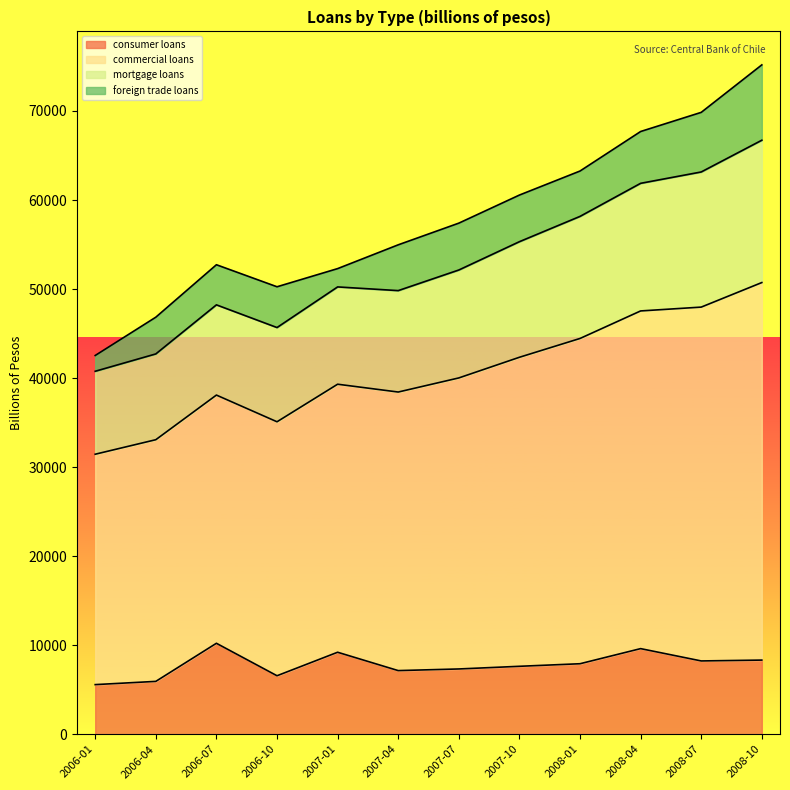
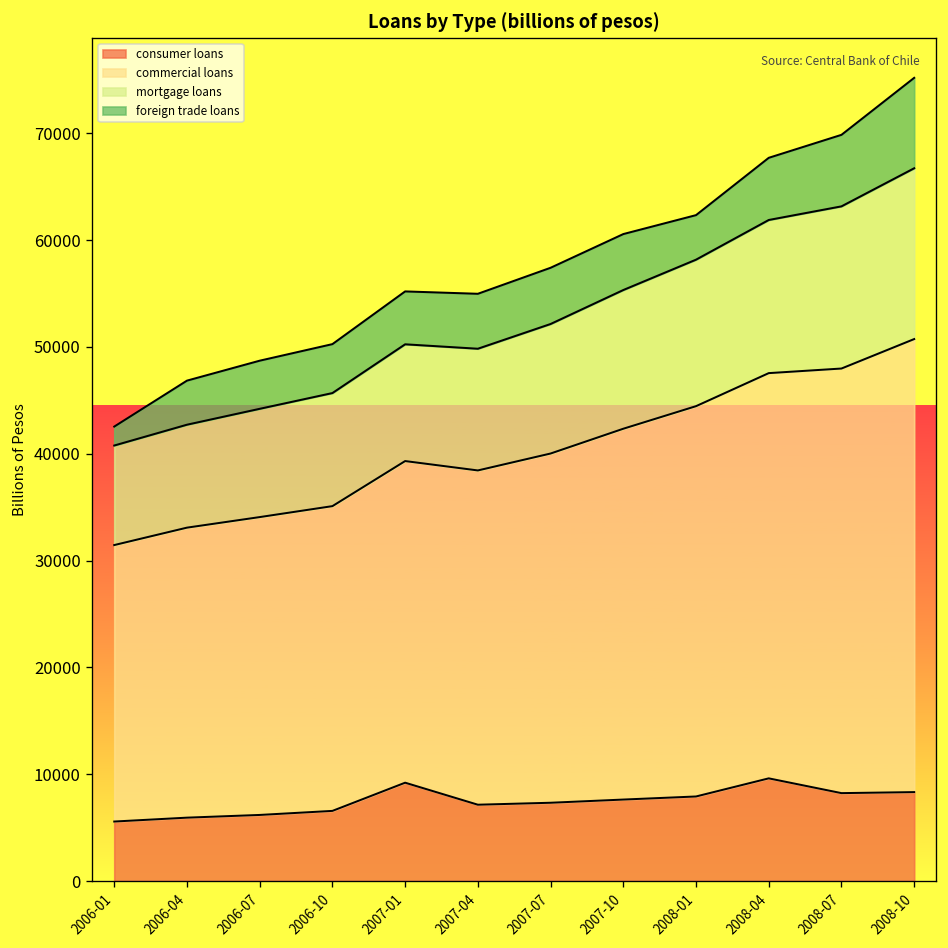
  {
    "consumer loans": {
      "2006-01": 6000,
      "2006-04": 6000,
-     "2006-07": 10000,
+     "2006-07": 6000,
      "2006-10": 7000,
      "2007-01": 9000,
      "2007-04": 7000,
      "2007-07": 7000,
      "2007-10": 8000,
      "2008-01": 8000,
      "2008-04": 10000,
      "2008-07": 8000,
      "2008-10": 8000
    },
    "foreign trade loans": {
      "2006-01": 2000,
      "2006-04": 4000,
      "2006-07": 5000,
      "2006-10": 5000,
-     "2007-01": 2000,
+     "2007-01": 5000,
      "2007-04": 5000,
      "2007-07": 5000,
      "2007-10": 5000,
-     "2008-01": 5000,
+     "2008-01": 4000,
      "2008-04": 6000,
      "2008-07": 7000,
      "2008-10": 8000
    }
  }
